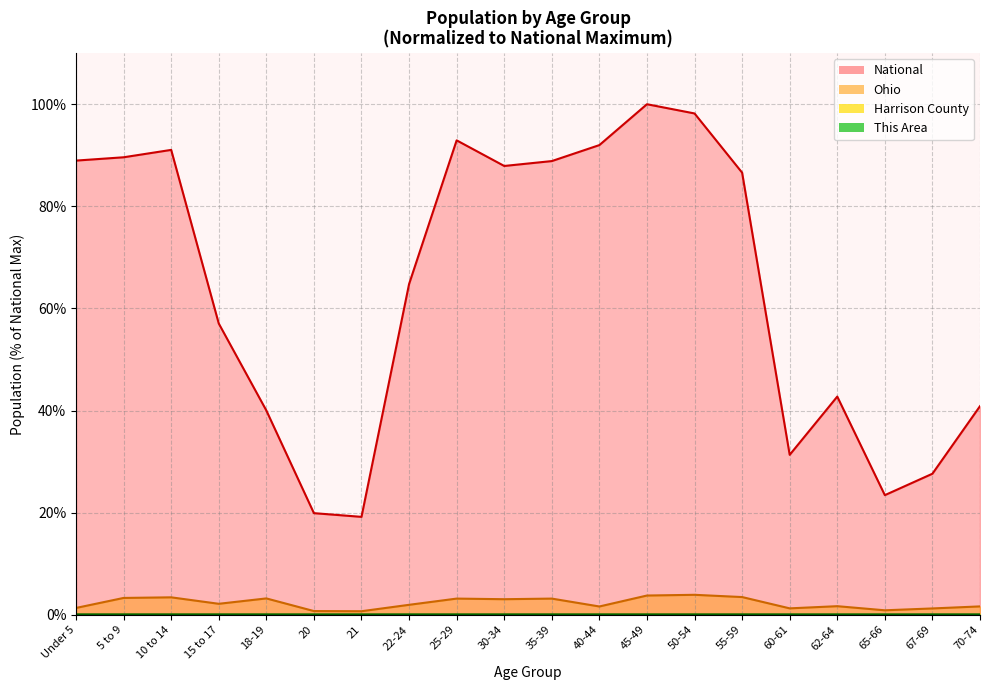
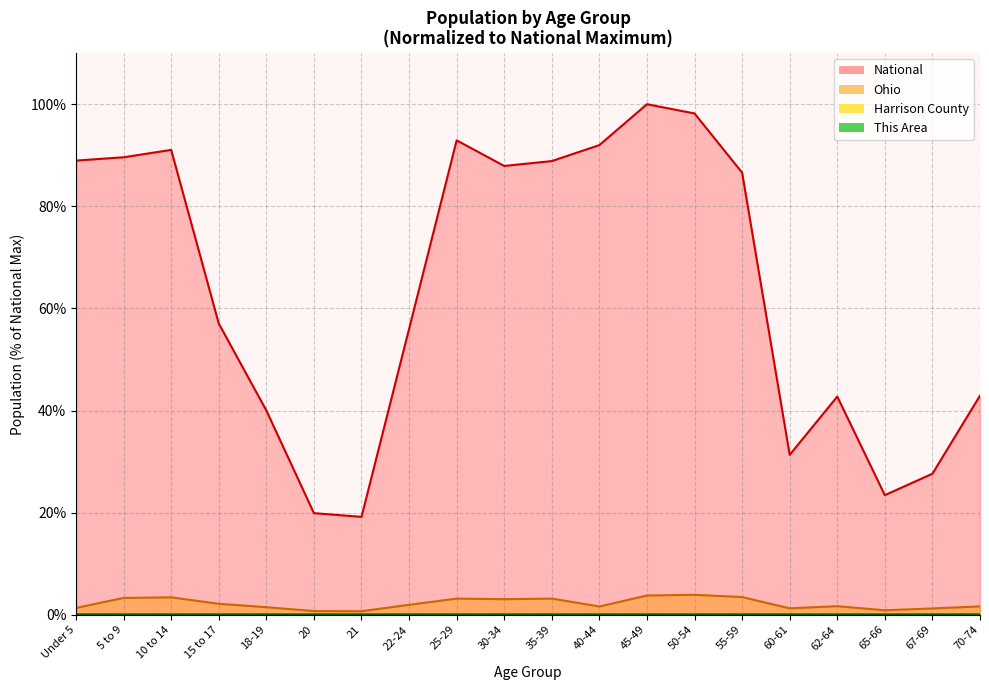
  {
    "National": {
      "Under 5": "89%",
      "5 to 9": "90%",
      "10 to 14": "91%",
      "15 to 17": "57%",
      "18-19": "40%",
      "20": "20%",
      "21": "19%",
-     "22-24": "65%",
+     "22-24": "56%",
      "25-29": "93%",
      "30-34": "88%",
      "35-39": "89%",
      "40-44": "92%",
      "45-49": "100%",
      "50-54": "98%",
      "55-59": "87%",
      "60-61": "31%",
      "62-64": "43%",
      "65-66": "23%",
      "67-69": "28%",
-     "70-74": "41%"
+     "70-74": "43%"
    },
    "Ohio": {
      "Under 5": "1%",
      "5 to 9": "3%",
      "10 to 14": "3%",
      "15 to 17": "2%",
-     "18-19": "3%",
+     "18-19": "1%",
      "20": "1%",
      "21": "1%",
      "22-24": "2%",
      "25-29": "3%",
      "30-34": "3%",
      "35-39": "3%",
      "40-44": "2%",
      "45-49": "4%",
      "50-54": "4%",
      "55-59": "3%",
      "60-61": "1%",
      "62-64": "2%",
      "65-66": "1%",
      "67-69": "1%",
      "70-74": "2%"
    },
    "This Area": {
      "Under 5": "0%",
      "5 to 9": "0%",
      "10 to 14": "0%",
      "15 to 17": "0%",
      "18-19": "0%",
      "20": "0%",
      "21": "0%",
      "22-24": "0%",
      "25-29": "0%",
      "30-34": "0%",
      "35-39": "0%",
      "40-44": "0%",
      "45-49": "0%",
      "50-54": "0%",
      "55-59": "0%",
      "60-61": "0%",
      "62-64": "0%",
      "65-66": "0%",
      "67-69": "0%",
      "70-74": "0%"
    }
  }
